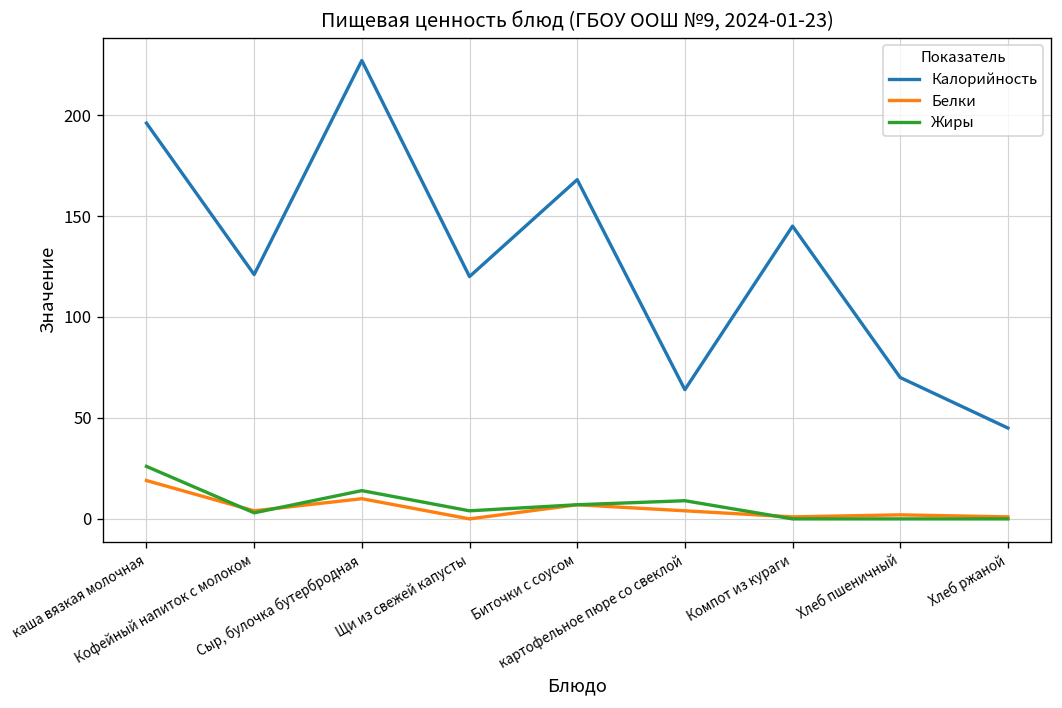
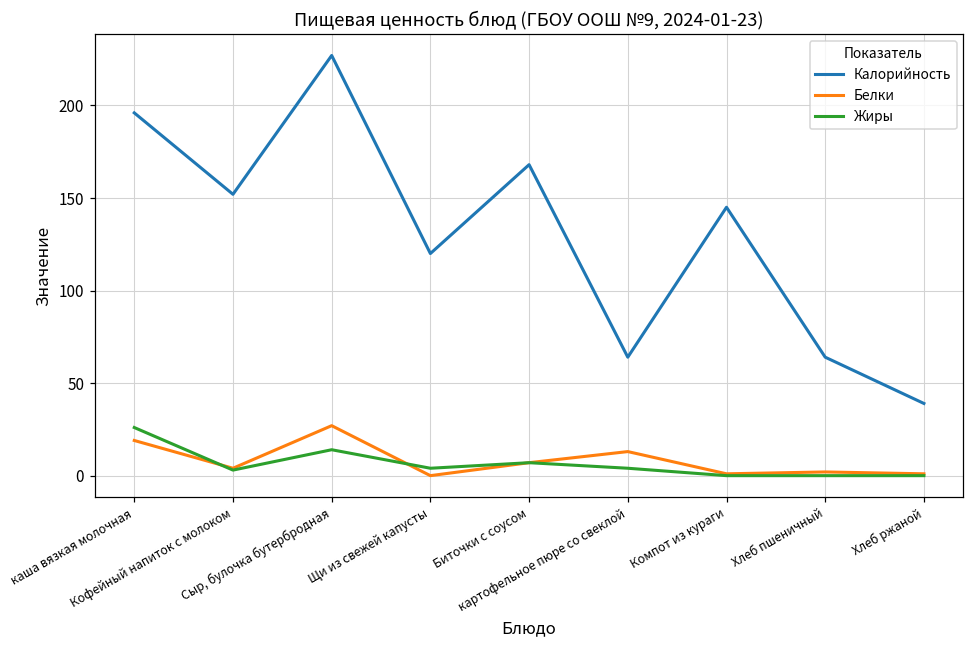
  {
    "Калорийность": {
      "каша вязкая молочная": 196,
-     "Кофейный напиток с молоком": 121,
+     "Кофейный напиток с молоком": 152,
      "Сыр, булочка бутербродная": 227,
      "Щи из свежей капусты": 120,
      "Биточки с соусом": 168,
      "картофельное пюре со свеклой": 64,
      "Компот из кураги": 145,
-     "Хлеб пшеничный": 70,
-     "Хлеб ржаной": 45
+     "Хлеб пшеничный": 64,
+     "Хлеб ржаной": 39
    },
    "Белки": {
      "каша вязкая молочная": 19,
-     "Сыр, булочка бутербродная": 10,
+     "Сыр, булочка бутербродная": 27,
      "Щи из свежей капусты": 0,
-     "картофельное пюре со свеклой": 4,
+     "картофельное пюре со свеклой": 13,
      "Хлеб пшеничный": 2
    },
    "Жиры": {
      "каша вязкая молочная": 26,
      "Сыр, булочка бутербродная": 14,
      "Щи из свежей капусты": 4,
-     "картофельное пюре со свеклой": 9,
+     "картофельное пюре со свеклой": 4,
      "Хлеб пшеничный": 0
    }
  }
